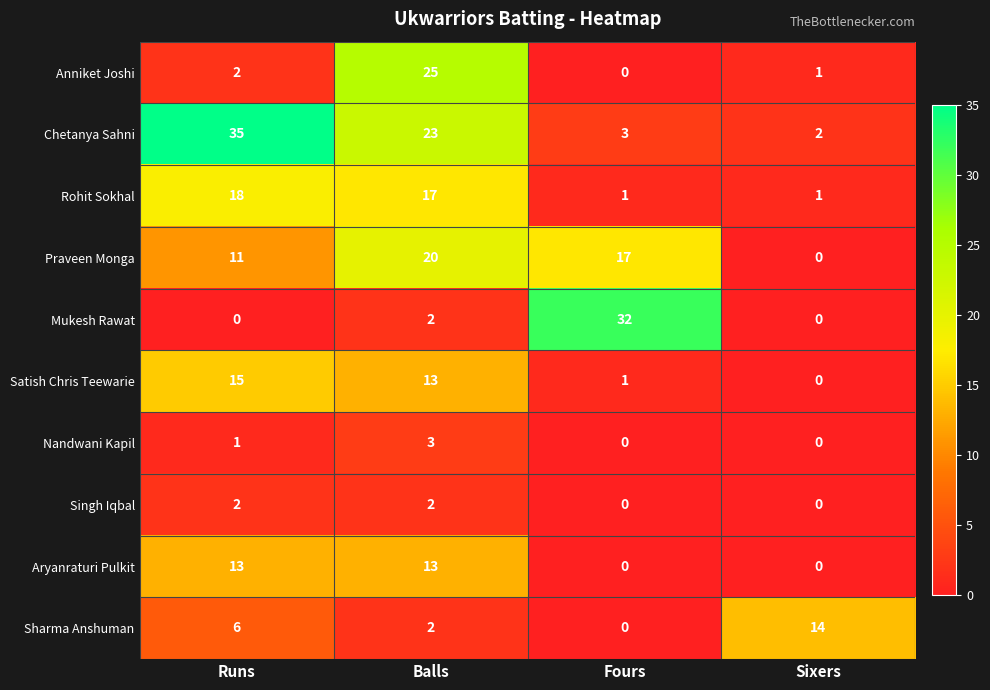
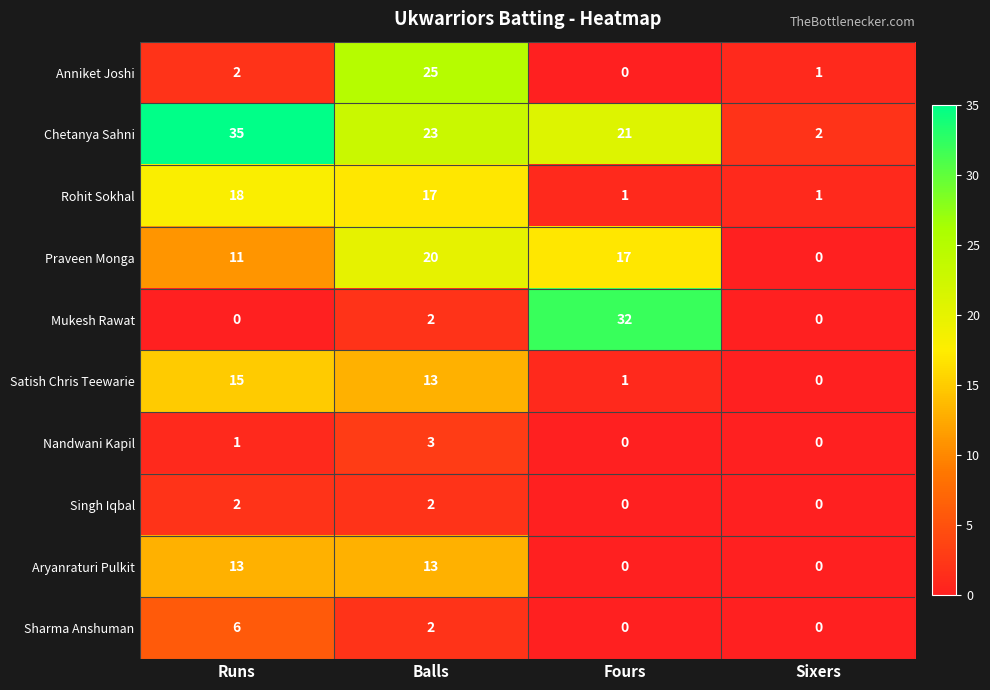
  {
    "Anniket Joshi": {
      "Runs": 2,
      "Balls": 25,
      "Fours": 0,
      "Sixers": 1
    },
    "Chetanya Sahni": {
      "Runs": 35,
      "Balls": 23,
-     "Fours": 3,
+     "Fours": 21,
      "Sixers": 2
    },
    "Rohit Sokhal": {
      "Runs": 18,
      "Balls": 17,
      "Fours": 1,
      "Sixers": 1
    },
    "Praveen Monga": {
      "Runs": 11,
      "Balls": 20,
      "Fours": 17,
      "Sixers": 0
    },
    "Mukesh Rawat": {
      "Runs": 0,
      "Balls": 2,
      "Fours": 32,
      "Sixers": 0
    },
    "Satish Chris Teewarie": {
      "Runs": 15,
      "Balls": 13,
      "Fours": 1,
      "Sixers": 0
    },
    "Nandwani Kapil": {
      "Runs": 1,
      "Balls": 3,
      "Fours": 0,
      "Sixers": 0
    },
    "Singh Iqbal": {
      "Runs": 2,
      "Balls": 2,
      "Fours": 0,
      "Sixers": 0
    },
    "Aryanraturi Pulkit": {
      "Runs": 13,
      "Balls": 13,
      "Fours": 0,
      "Sixers": 0
    },
    "Sharma Anshuman": {
      "Runs": 6,
      "Balls": 2,
      "Fours": 0,
-     "Sixers": 14
+     "Sixers": 0
    }
  }
